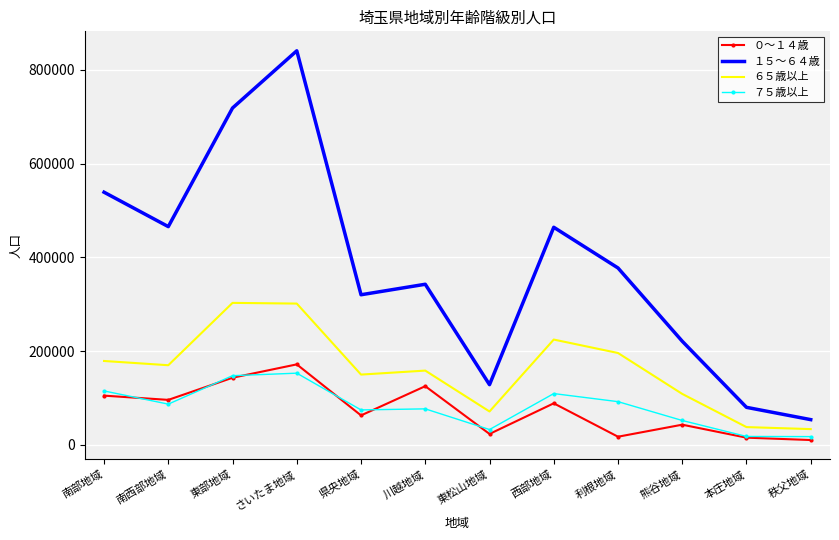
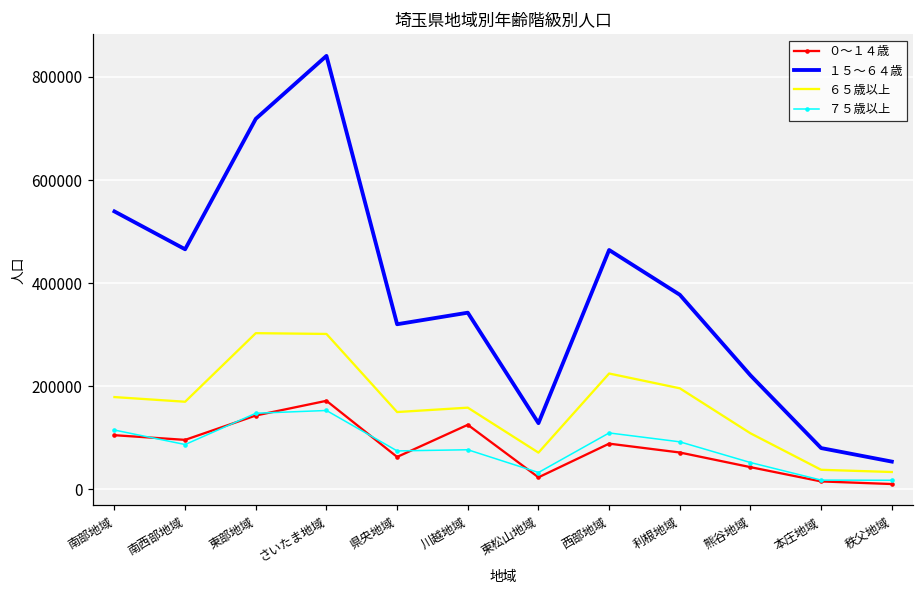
  {
    "０～１４歳": {
      "南部地域": 110000,
      "南西部地域": 100000,
      "さいたま地域": 170000,
      "県央地域": 60000,
      "川越地域": 130000,
      "東松山地域": 20000,
      "西部地域": 90000,
-     "利根地域": 20000,
+     "利根地域": 70000,
      "熊谷地域": 40000,
      "秩父地域": 10000
    },
    "１５～６４歳": {
      "南部地域": 540000,
      "南西部地域": 470000,
      "東部地域": 720000,
      "さいたま地域": 840000,
      "県央地域": 320000,
      "川越地域": 340000,
      "東松山地域": 130000,
      "西部地域": 460000,
      "利根地域": 380000,
      "熊谷地域": 220000,
      "本庄地域": 80000,
      "秩父地域": 50000
    },
    "６５歳以上": {
      "南部地域": 180000,
      "南西部地域": 170000,
      "東部地域": 300000,
      "さいたま地域": 300000,
      "県央地域": 150000,
      "川越地域": 160000,
      "東松山地域": 70000,
      "西部地域": 220000,
      "利根地域": 200000,
      "熊谷地域": 110000,
      "本庄地域": 40000,
      "秩父地域": 30000
    },
    "７５歳以上": {
      "南部地域": 120000,
      "南西部地域": 90000,
      "さいたま地域": 150000,
      "県央地域": 70000,
      "川越地域": 80000,
      "東松山地域": 30000,
      "西部地域": 110000,
      "利根地域": 90000,
      "熊谷地域": 50000,
      "秩父地域": 20000
    }
  }
